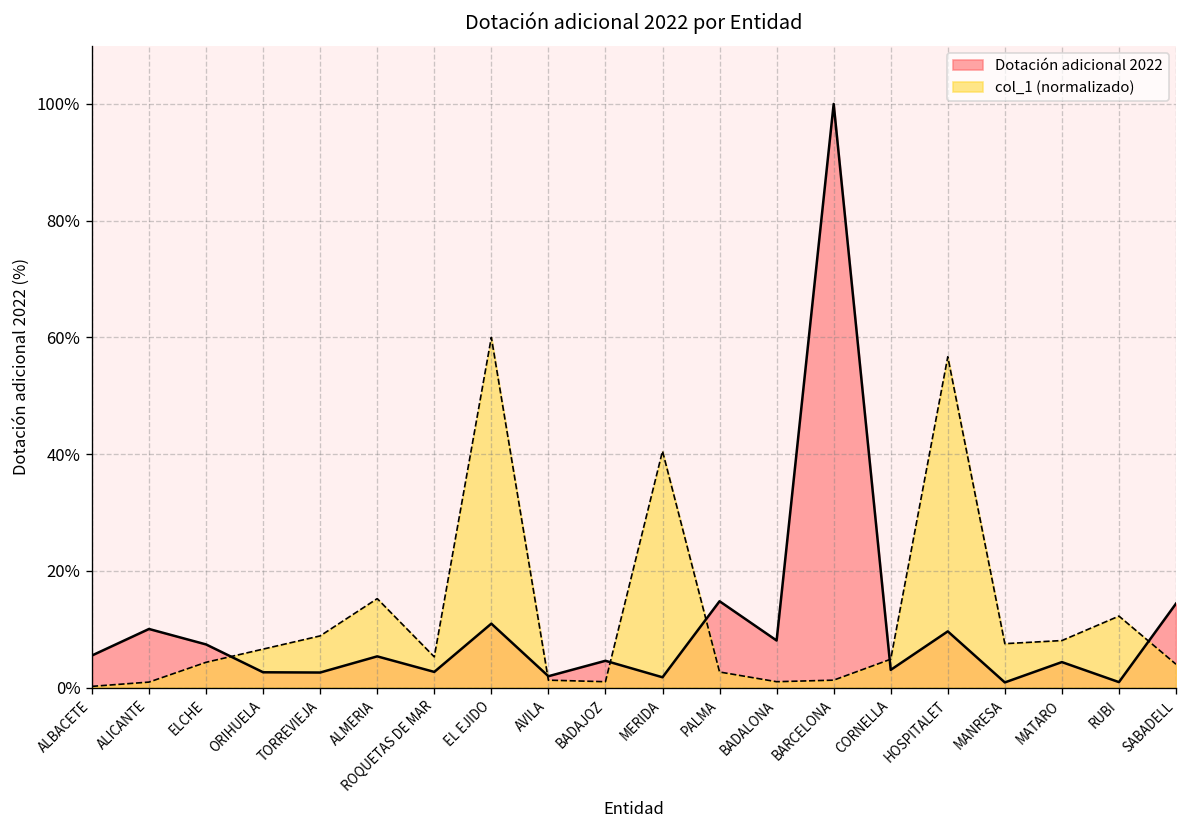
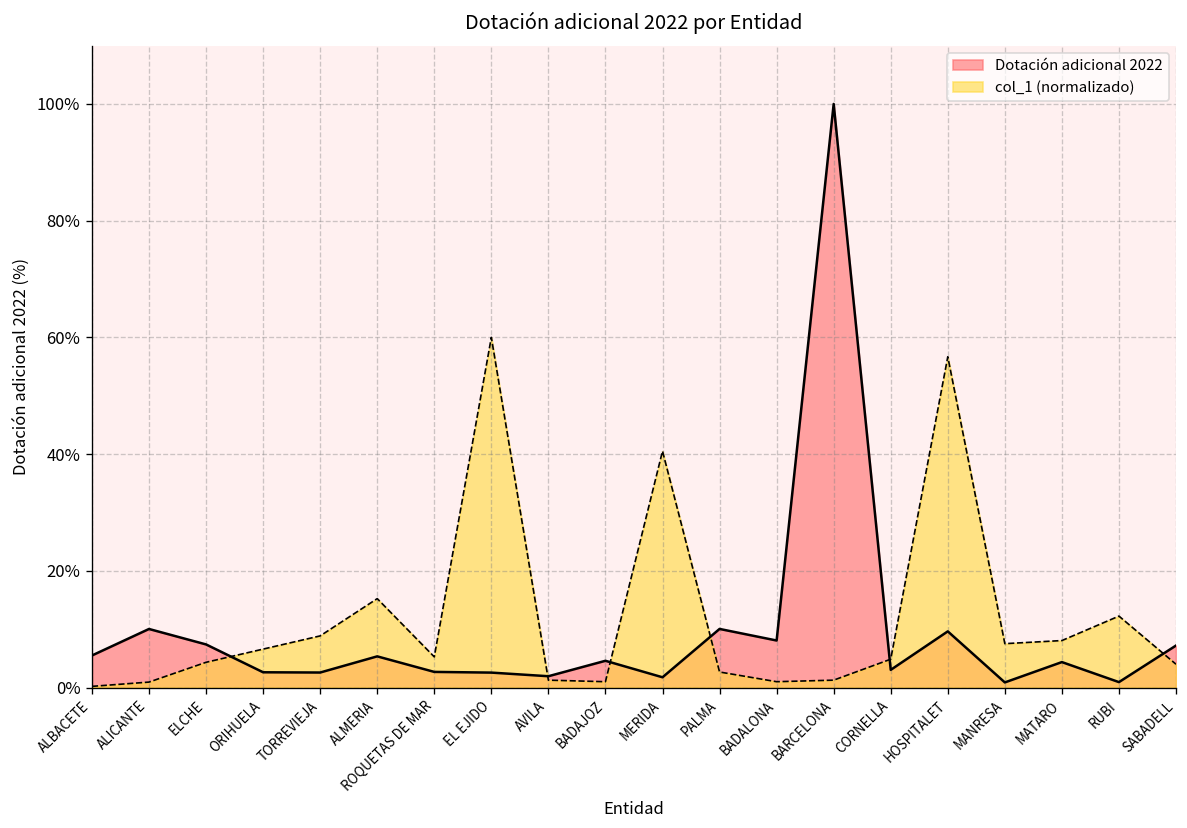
  {
    "Dotación adicional 2022": {
      "ALBACETE": "5%",
      "ALICANTE": "10%",
      "ELCHE": "7%",
      "ORIHUELA": "3%",
      "TORREVIEJA": "3%",
      "ALMERIA": "5%",
      "ROQUETAS DE MAR": "3%",
-     "EL EJIDO": "11%",
+     "EL EJIDO": "3%",
      "AVILA": "2%",
      "BADAJOZ": "5%",
      "MERIDA": "2%",
-     "PALMA": "15%",
+     "PALMA": "10%",
      "BADALONA": "8%",
      "BARCELONA": "100%",
      "CORNELLA": "3%",
      "HOSPITALET": "10%",
      "MANRESA": "1%",
      "MATARO": "4%",
      "RUBI": "1%",
-     "SABADELL": "14%"
+     "SABADELL": "7%"
    },
    "col_1 (normalizado)": {
      "ALBACETE": "0%",
      "ALICANTE": "1%",
      "ELCHE": "4%",
      "ORIHUELA": "7%",
      "TORREVIEJA": "9%",
      "ALMERIA": "15%",
      "ROQUETAS DE MAR": "5%",
      "EL EJIDO": "60%",
      "AVILA": "1%",
      "BADAJOZ": "1%",
      "MERIDA": "41%",
      "PALMA": "3%",
      "BADALONA": "1%",
      "BARCELONA": "1%",
      "CORNELLA": "5%",
      "HOSPITALET": "57%",
      "MANRESA": "8%",
      "MATARO": "8%",
      "RUBI": "12%",
      "SABADELL": "4%"
    }
  }
